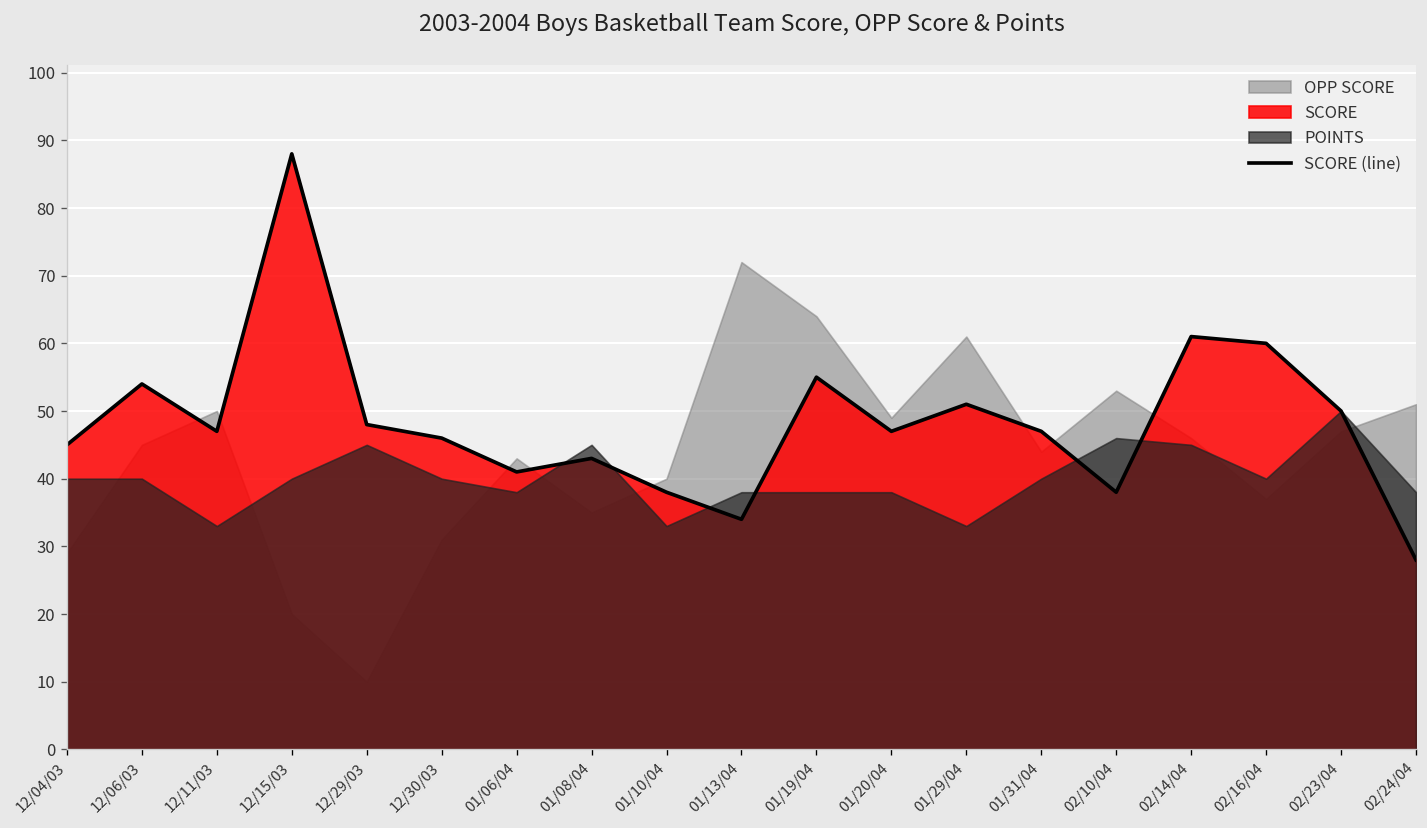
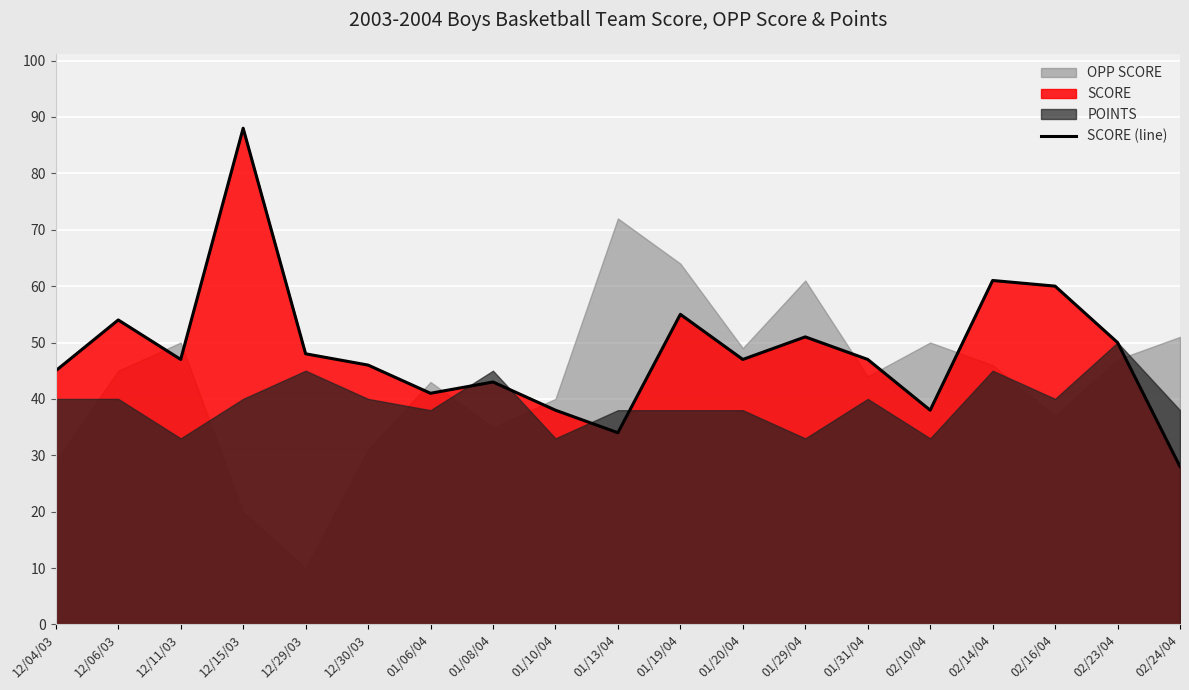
  {
    "OPP SCORE": {
      "12/04/03": 29,
      "12/06/03": 45,
      "12/11/03": 50,
      "12/15/03": 20,
      "12/29/03": 10,
      "12/30/03": 31,
      "01/06/04": 43,
      "01/08/04": 35,
      "01/10/04": 40,
      "01/13/04": 72,
      "01/19/04": 64,
      "01/20/04": 49,
      "01/29/04": 61,
      "01/31/04": 44,
-     "02/10/04": 53,
+     "02/10/04": 50,
      "02/14/04": 46,
      "02/16/04": 37,
      "02/23/04": 47,
      "02/24/04": 51
    },
    "SCORE": {
      "12/04/03": 45,
      "12/06/03": 54,
      "12/11/03": 47,
      "12/15/03": 88,
      "12/29/03": 48,
      "12/30/03": 46,
      "01/06/04": 41,
      "01/08/04": 43,
      "01/10/04": 38,
      "01/13/04": 34,
      "01/19/04": 55,
      "01/20/04": 47,
      "01/29/04": 51,
      "01/31/04": 47,
      "02/10/04": 38,
      "02/14/04": 61,
      "02/16/04": 60,
      "02/24/04": 28
    },
    "POINTS": {
      "12/04/03": 40,
      "12/06/03": 40,
      "12/11/03": 33,
      "12/15/03": 40,
      "12/29/03": 45,
      "12/30/03": 40,
      "01/06/04": 38,
      "01/08/04": 45,
      "01/10/04": 33,
      "01/13/04": 38,
      "01/19/04": 38,
      "01/20/04": 38,
      "01/29/04": 33,
      "01/31/04": 40,
-     "02/10/04": 46,
+     "02/10/04": 33,
      "02/14/04": 45,
      "02/16/04": 40,
      "02/24/04": 38
    }
  }
